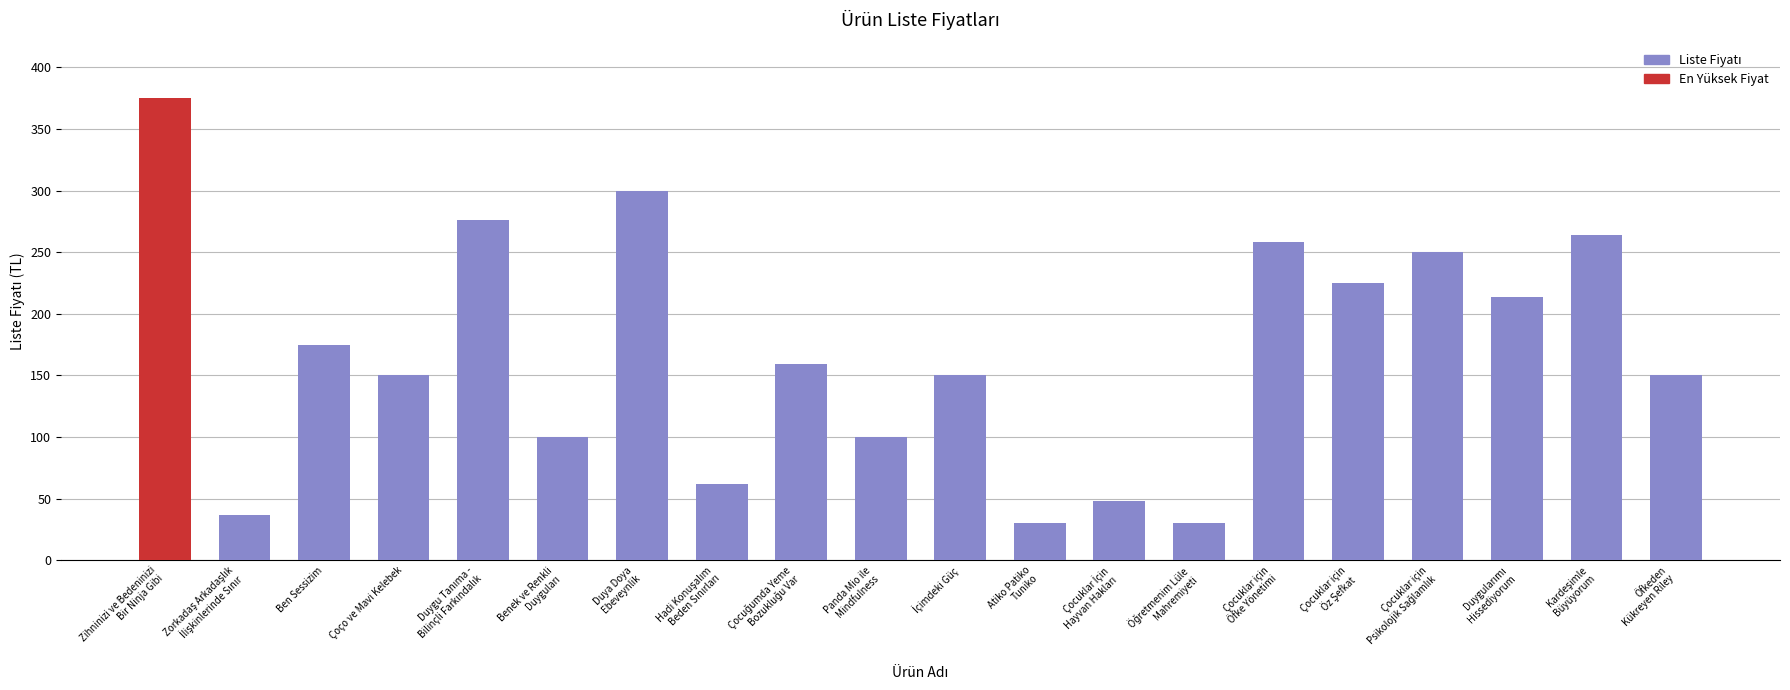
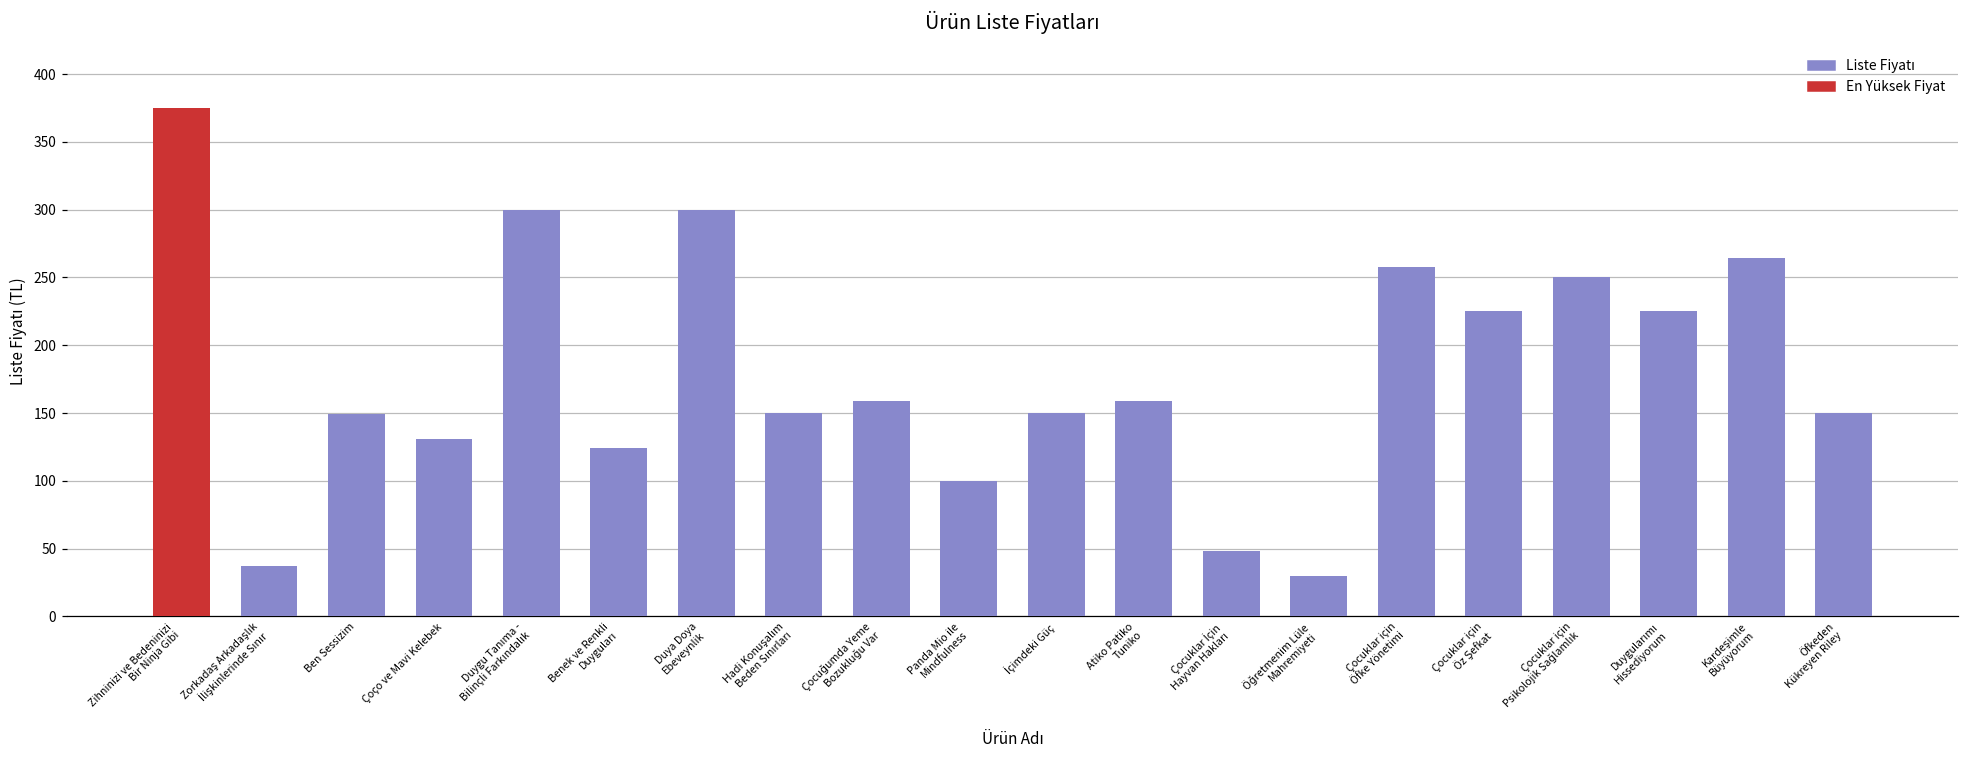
  {
    "Zihninizi ve Bedeninizi Bir Ninja Gibi": 375,
    "Zorkadaş Arkadaşlık İlişkinlerinde Sınır": 37,
-   "Ben Sessizim": 175,
-   "Çoço ve Mavi Kelebek": 150,
-   "Duygu Tanıma - Bilinçli Farkındalık": 276,
-   "Benek ve Renkli Duyguları": 100,
+   "Ben Sessizim": 149,
+   "Çoço ve Mavi Kelebek": 131,
+   "Duygu Tanıma - Bilinçli Farkındalık": 300,
+   "Benek ve Renkli Duyguları": 124,
    "Duya Doya Ebeveynlik": 300,
-   "Hadi Konuşalım Beden Sınırları": 62,
+   "Hadi Konuşalım Beden Sınırları": 150,
    "Çocuğumda Yeme Bozukluğu Var": 159,
    "Panda Mio ile Mindfulness": 100,
    "İçimdeki Güç": 150,
-   "Atiko Patiko Tuniko": 30,
+   "Atiko Patiko Tuniko": 159,
    "Çocuklar İçin Hayvan Hakları": 48,
    "Öğretmenim Lüle Mahremiyeti": 30,
    "Çocuklar için Öfke Yönetimi": 258,
    "Çocuklar için Öz Şefkat": 225,
    "Çocuklar için Psikolojik Sağlamlık": 250,
-   "Duygularımı Hissediyorum": 214,
+   "Duygularımı Hissediyorum": 225,
    "Kardeşimle Büyüyorum": 264,
    "Öfkeden Kükreyen Riley": 150
  }
